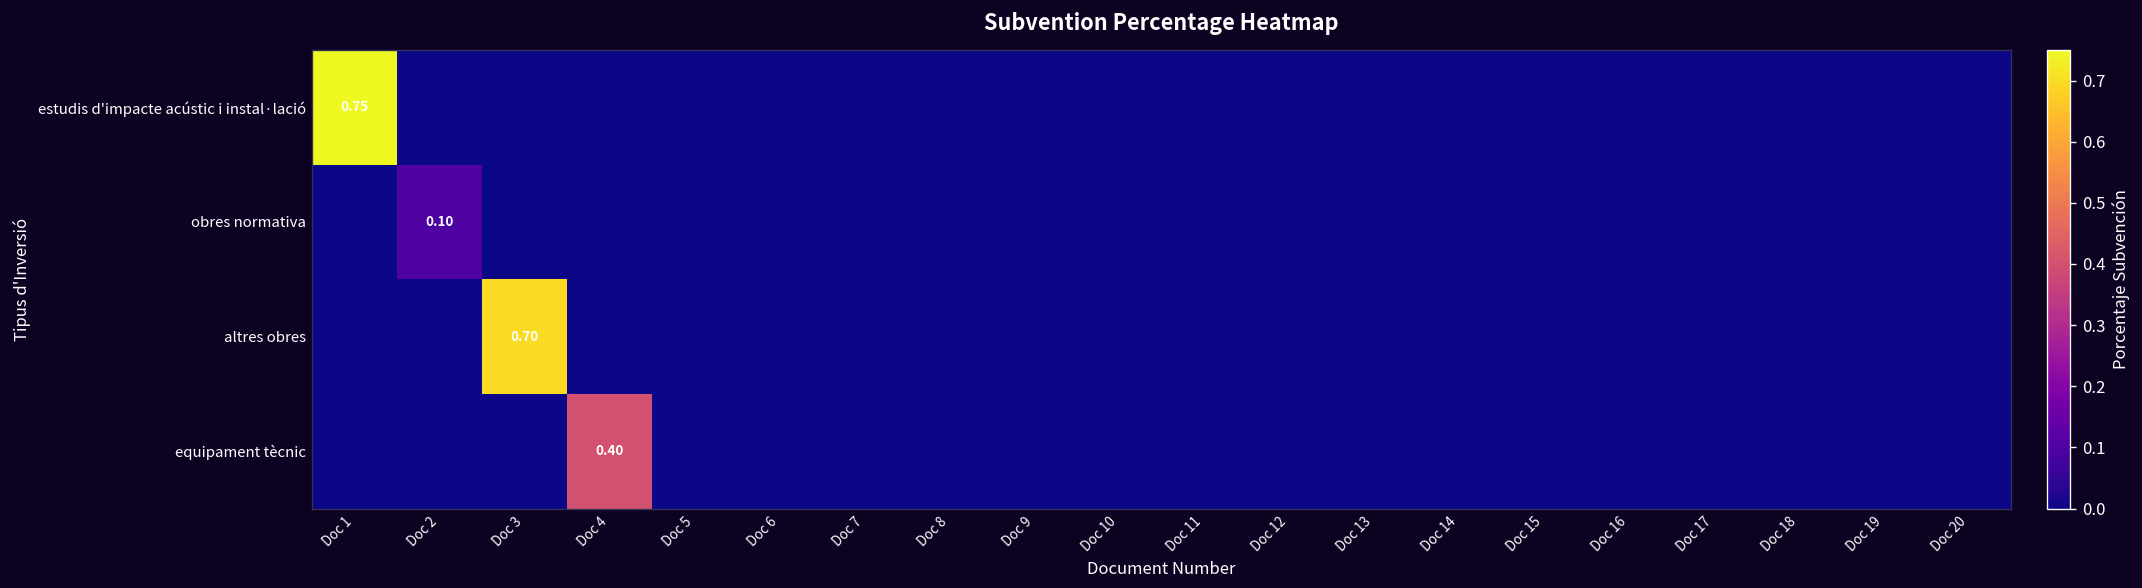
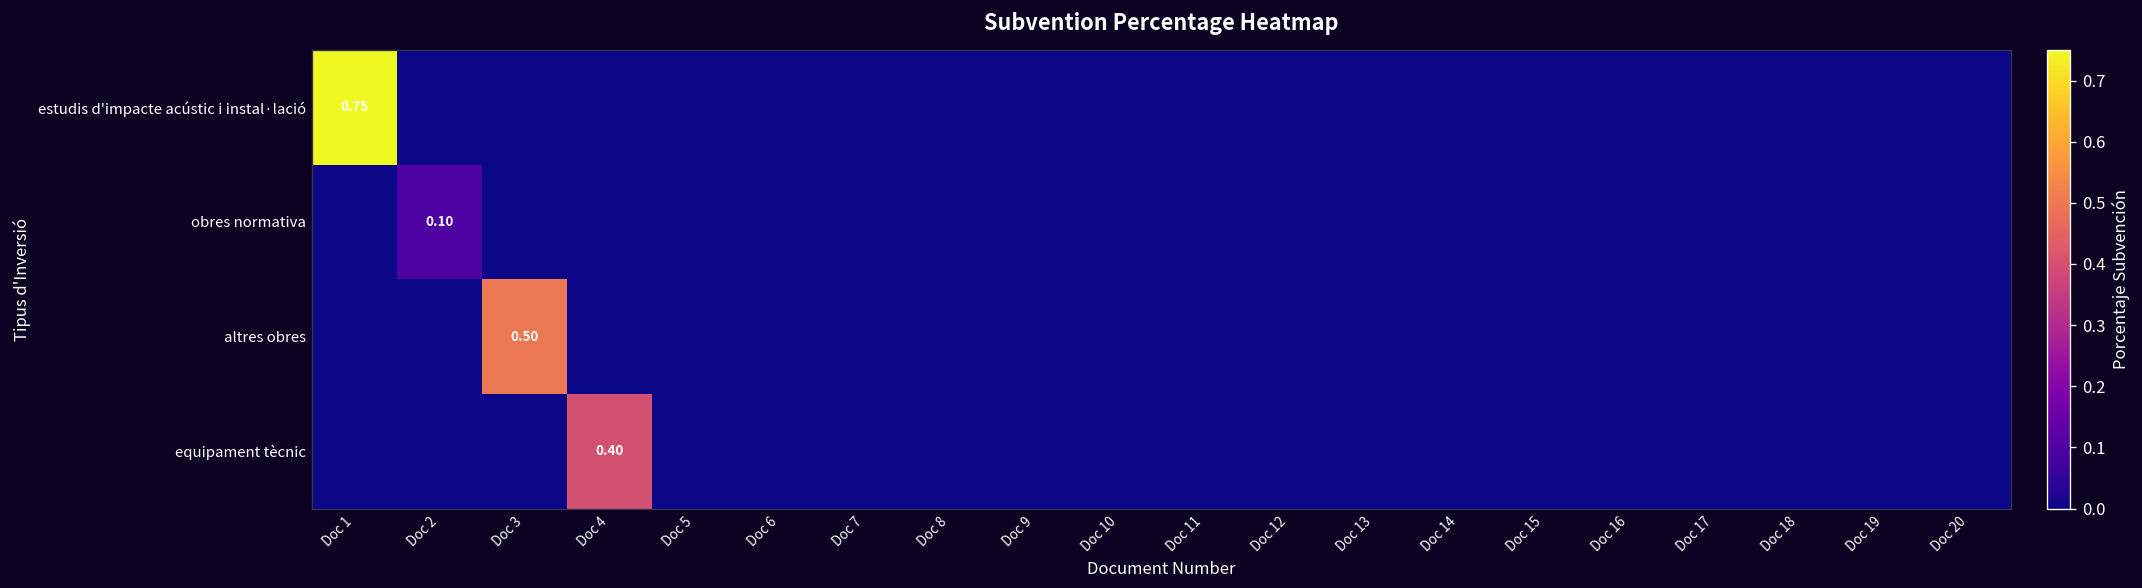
  {
    "estudis d'impacte acústic i instal·lació": {
      "Doc 1": 0.75
    },
    "obres normativa": {
      "Doc 2": 0.10
    },
    "altres obres": {
-     "Doc 3": 0.70
+     "Doc 3": 0.50
    },
    "equipament tècnic": {
      "Doc 4": 0.40
    }
  }
